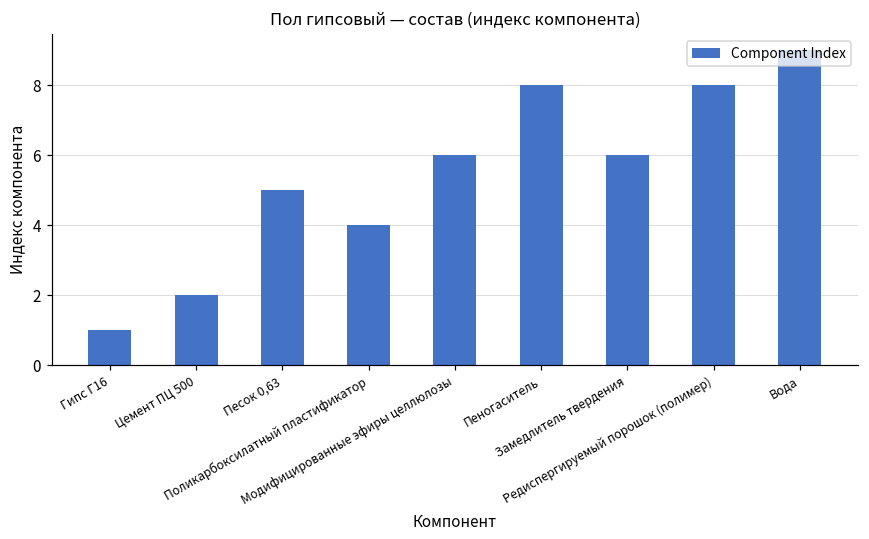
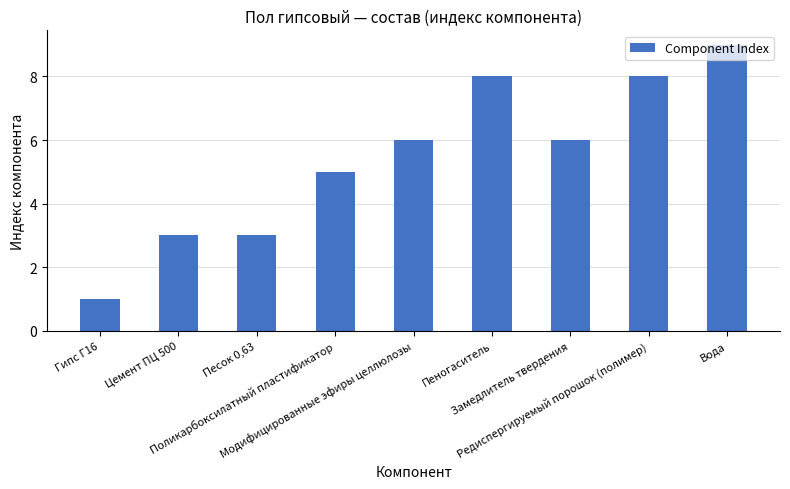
  {
    "Гипс Г16": 1,
-   "Цемент ПЦ 500": 2,
-   "Песок 0,63": 5,
-   "Поликарбоксилатный пластификатор": 4,
+   "Цемент ПЦ 500": 3,
+   "Песок 0,63": 3,
+   "Поликарбоксилатный пластификатор": 5,
    "Модифицированные эфиры целлюлозы": 6,
    "Пеногаситель": 8,
    "Замедлитель твердения": 6,
    "Редиспергируемый порошок (полимер)": 8
  }
